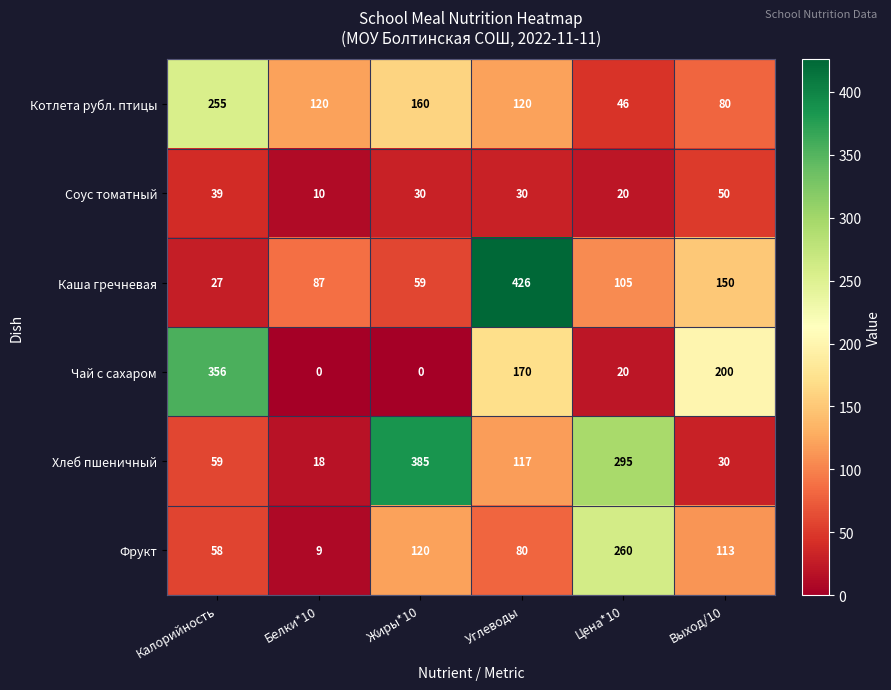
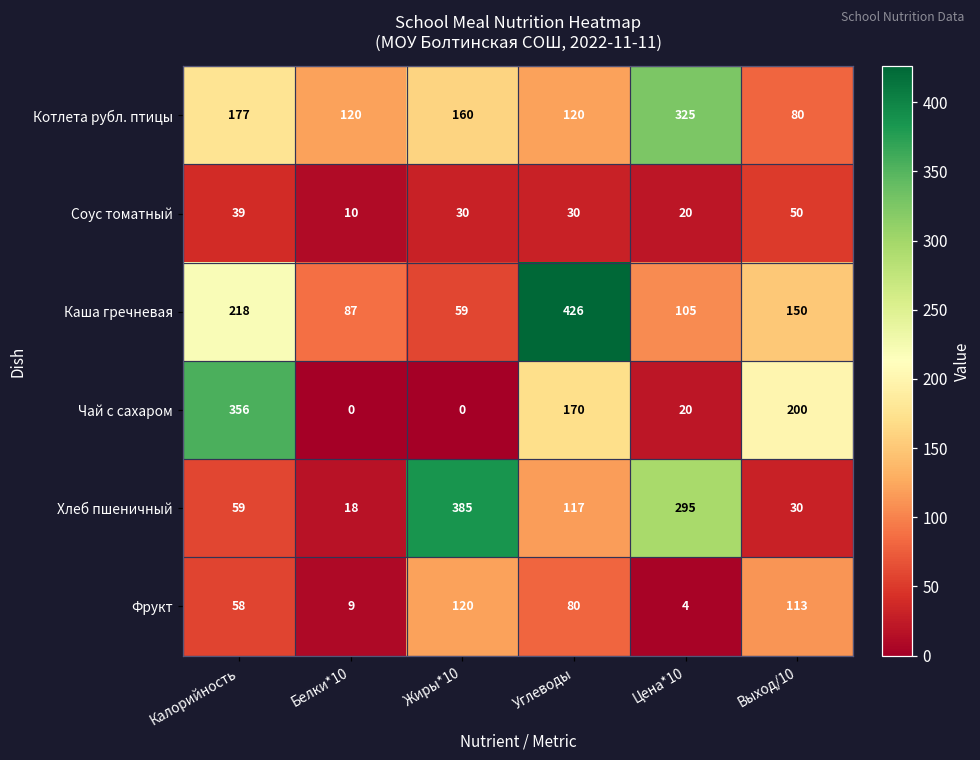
  {
    "Котлета рубл. птицы": {
-     "Калорийность": 255,
+     "Калорийность": 177,
      "Белки*10": 120,
      "Жиры*10": 160,
      "Углеводы": 120,
-     "Цена*10": 46,
+     "Цена*10": 325,
      "Выход/10": 80
    },
    "Соус томатный": {
      "Калорийность": 39,
      "Белки*10": 10,
      "Жиры*10": 30,
      "Углеводы": 30,
      "Цена*10": 20,
      "Выход/10": 50
    },
    "Каша гречневая": {
-     "Калорийность": 27,
+     "Калорийность": 218,
      "Белки*10": 87,
      "Жиры*10": 59,
      "Углеводы": 426,
      "Цена*10": 105,
      "Выход/10": 150
    },
    "Чай с сахаром": {
      "Калорийность": 356,
      "Белки*10": 0,
      "Жиры*10": 0,
      "Углеводы": 170,
      "Цена*10": 20,
      "Выход/10": 200
    },
    "Хлеб пшеничный": {
      "Калорийность": 59,
      "Белки*10": 18,
      "Жиры*10": 385,
      "Углеводы": 117,
      "Цена*10": 295,
      "Выход/10": 30
    },
    "Фрукт": {
      "Калорийность": 58,
      "Белки*10": 9,
      "Жиры*10": 120,
      "Углеводы": 80,
-     "Цена*10": 260,
+     "Цена*10": 4,
      "Выход/10": 113
    }
  }
